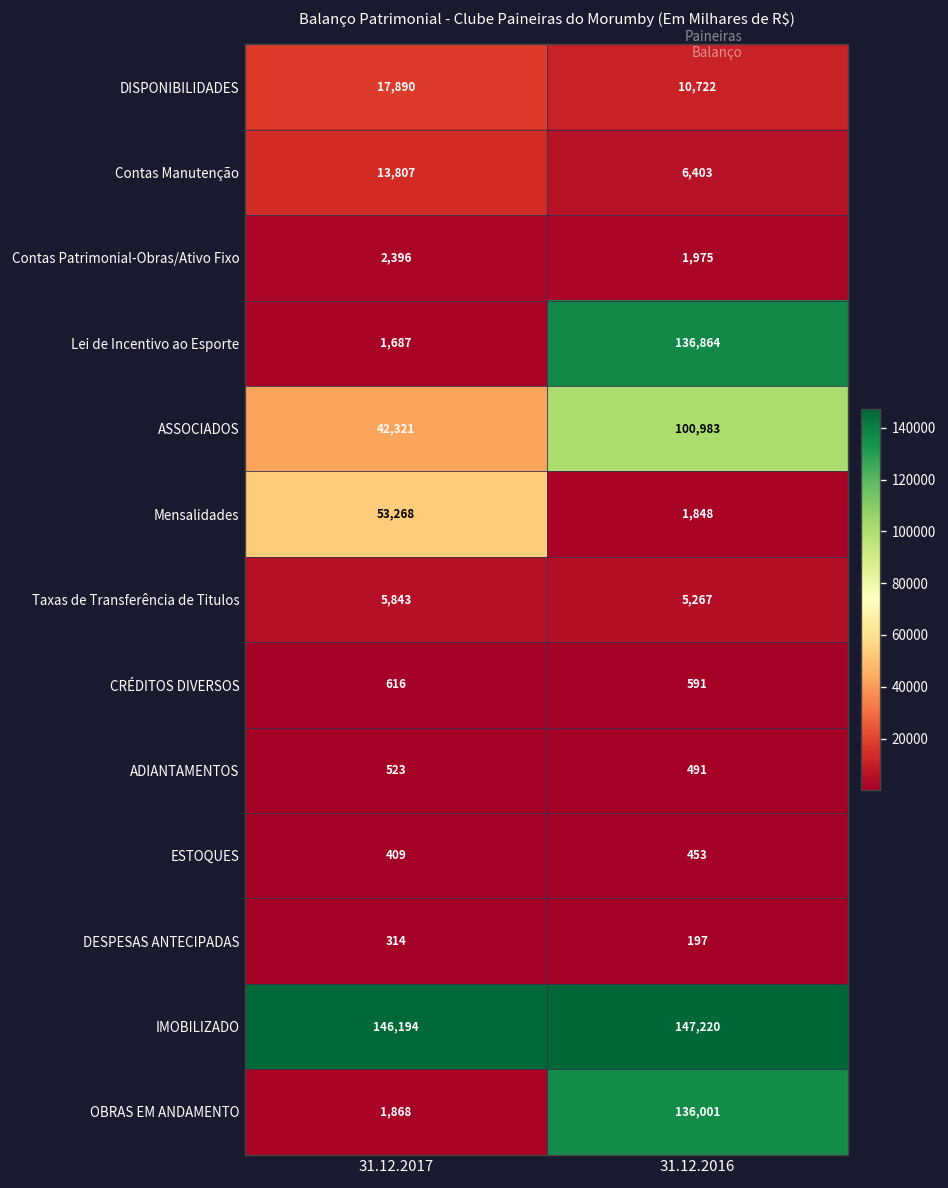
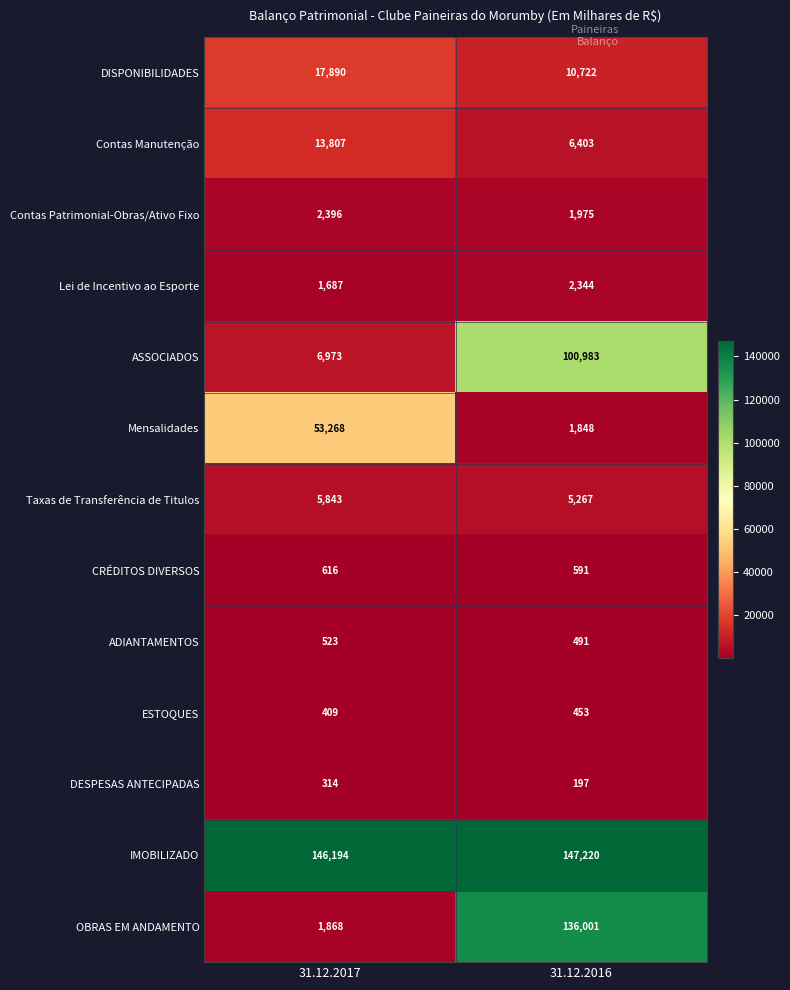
  {
    "DISPONIBILIDADES": {
      "31.12.2017": "17,890",
      "31.12.2016": "10,722"
    },
    "Contas Manutenção": {
      "31.12.2017": "13,807",
      "31.12.2016": "6,403"
    },
    "Contas Patrimonial-Obras/Ativo Fixo": {
      "31.12.2017": "2,396",
      "31.12.2016": "1,975"
    },
    "Lei de Incentivo ao Esporte": {
      "31.12.2017": "1,687",
-     "31.12.2016": "136,864"
+     "31.12.2016": "2,344"
    },
    "ASSOCIADOS": {
-     "31.12.2017": "42,321",
+     "31.12.2017": "6,973",
      "31.12.2016": "100,983"
    },
    "Mensalidades": {
      "31.12.2017": "53,268",
      "31.12.2016": "1,848"
    },
    "Taxas de Transferência de Titulos": {
      "31.12.2017": "5,843",
      "31.12.2016": "5,267"
    },
    "CRÉDITOS DIVERSOS": {
      "31.12.2017": "616",
      "31.12.2016": "591"
    },
    "ADIANTAMENTOS": {
      "31.12.2017": "523",
      "31.12.2016": "491"
    },
    "ESTOQUES": {
      "31.12.2017": "409",
      "31.12.2016": "453"
    },
    "DESPESAS ANTECIPADAS": {
      "31.12.2017": "314",
      "31.12.2016": "197"
    },
    "IMOBILIZADO": {
      "31.12.2017": "146,194",
      "31.12.2016": "147,220"
    },
    "OBRAS EM ANDAMENTO": {
      "31.12.2017": "1,868",
      "31.12.2016": "136,001"
    }
  }
